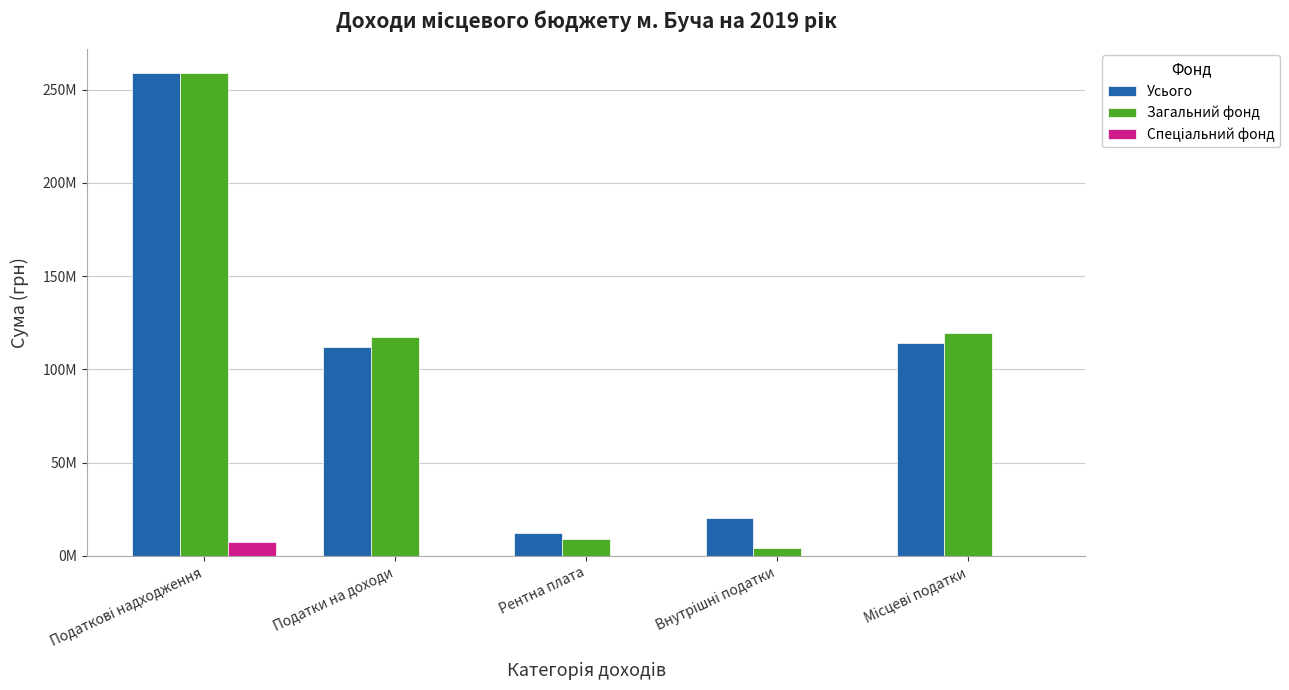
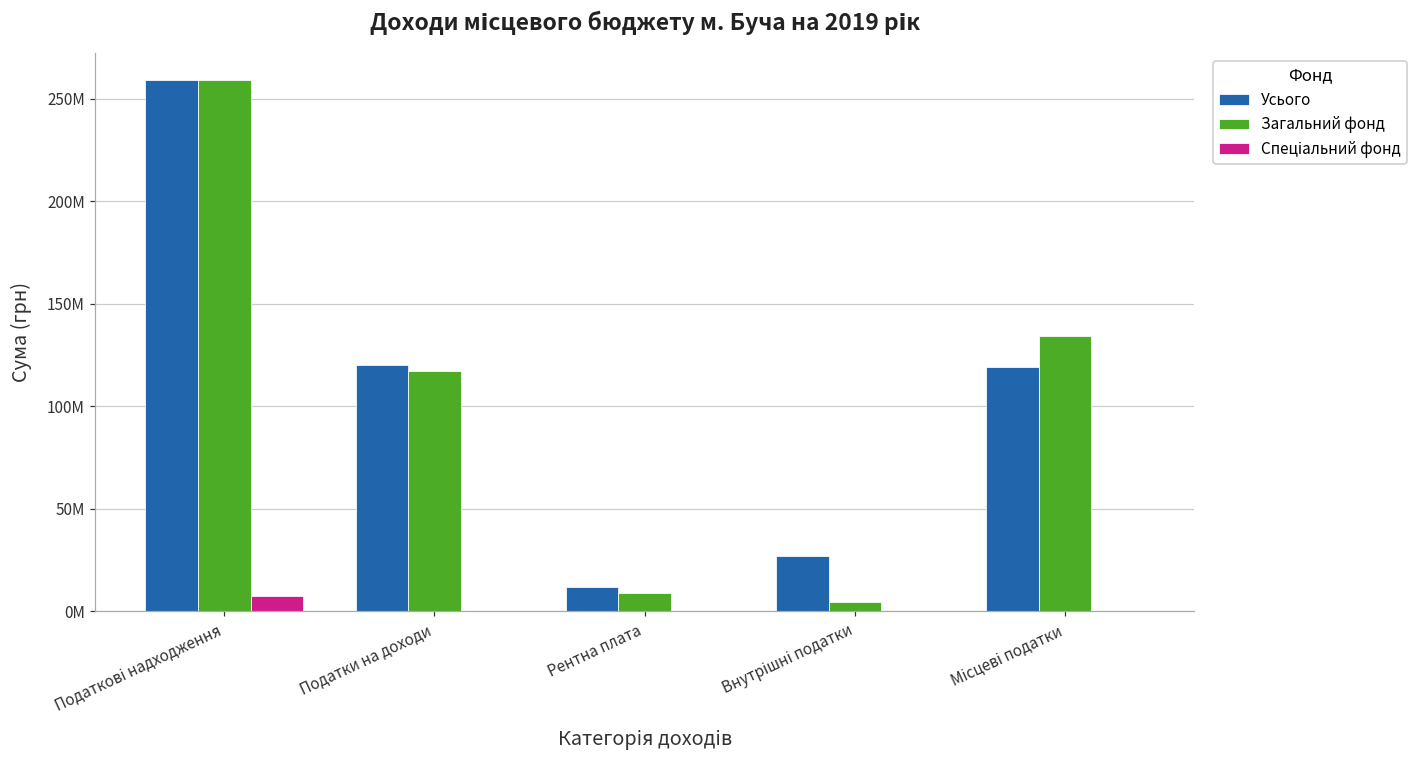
  {
    "Усього": {
      "Податкові надходження": 259000000,
-     "Податки на доходи": 112000000,
+     "Податки на доходи": 120000000,
      "Рентна плата": 12000000,
-     "Внутрішні податки": 20000000,
-     "Місцеві податки": 114000000
+     "Внутрішні податки": 27000000,
+     "Місцеві податки": 119000000
    },
    "Загальний фонд": {
      "Податкові надходження": 259000000,
      "Податки на доходи": 117000000,
      "Рентна плата": 9000000,
      "Внутрішні податки": 4000000,
-     "Місцеві податки": 119000000
+     "Місцеві податки": 134000000
    },
    "Спеціальний фонд": {
      "Податкові надходження": 8000000,
      "Податки на доходи": 0,
      "Рентна плата": 0,
      "Внутрішні податки": 0,
      "Місцеві податки": 0
    }
  }
